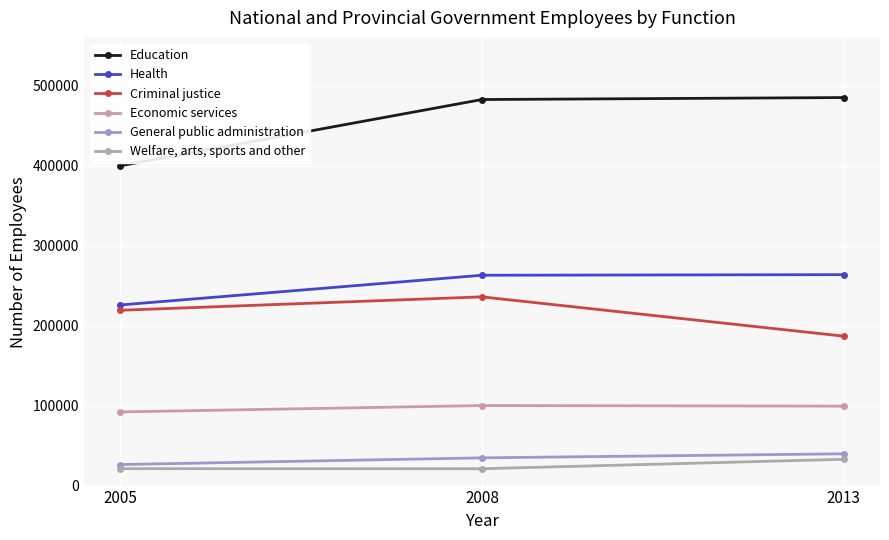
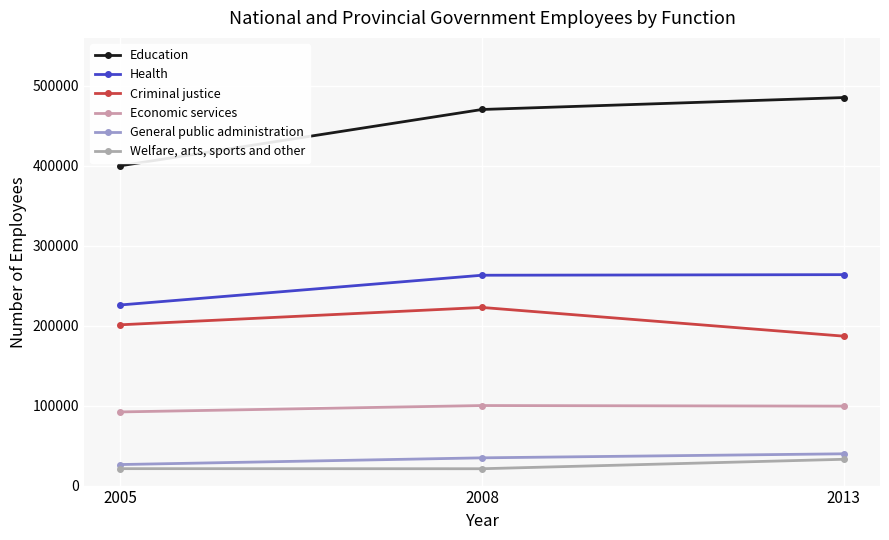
  {
    "Education": {
      "2005": 400000,
-     "2008": 480000,
+     "2008": 470000,
      "2013": 490000
    },
    "Health": {
      "2005": 230000,
      "2008": 260000,
      "2013": 260000
    },
    "Criminal justice": {
-     "2005": 220000,
-     "2008": 240000,
+     "2005": 200000,
+     "2008": 220000,
      "2013": 190000
    }
  }
